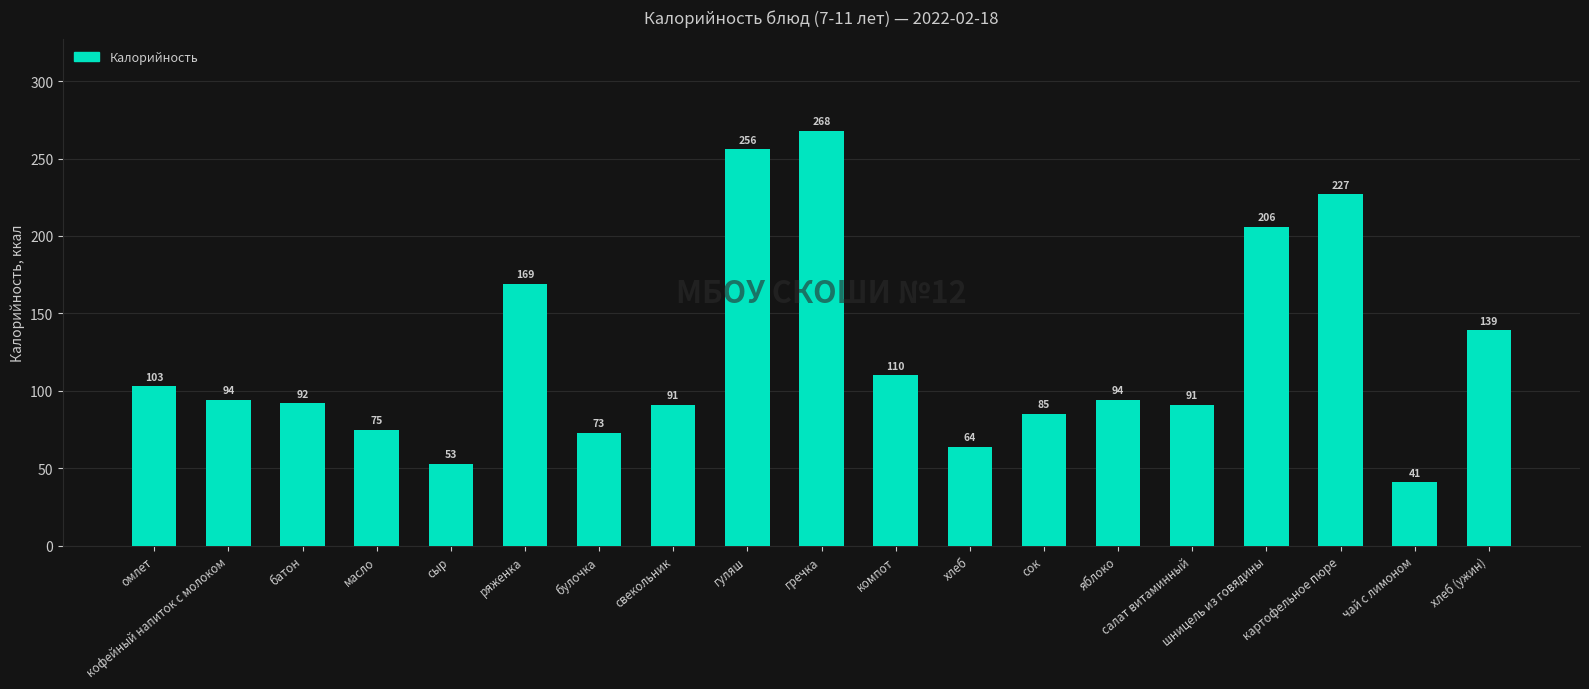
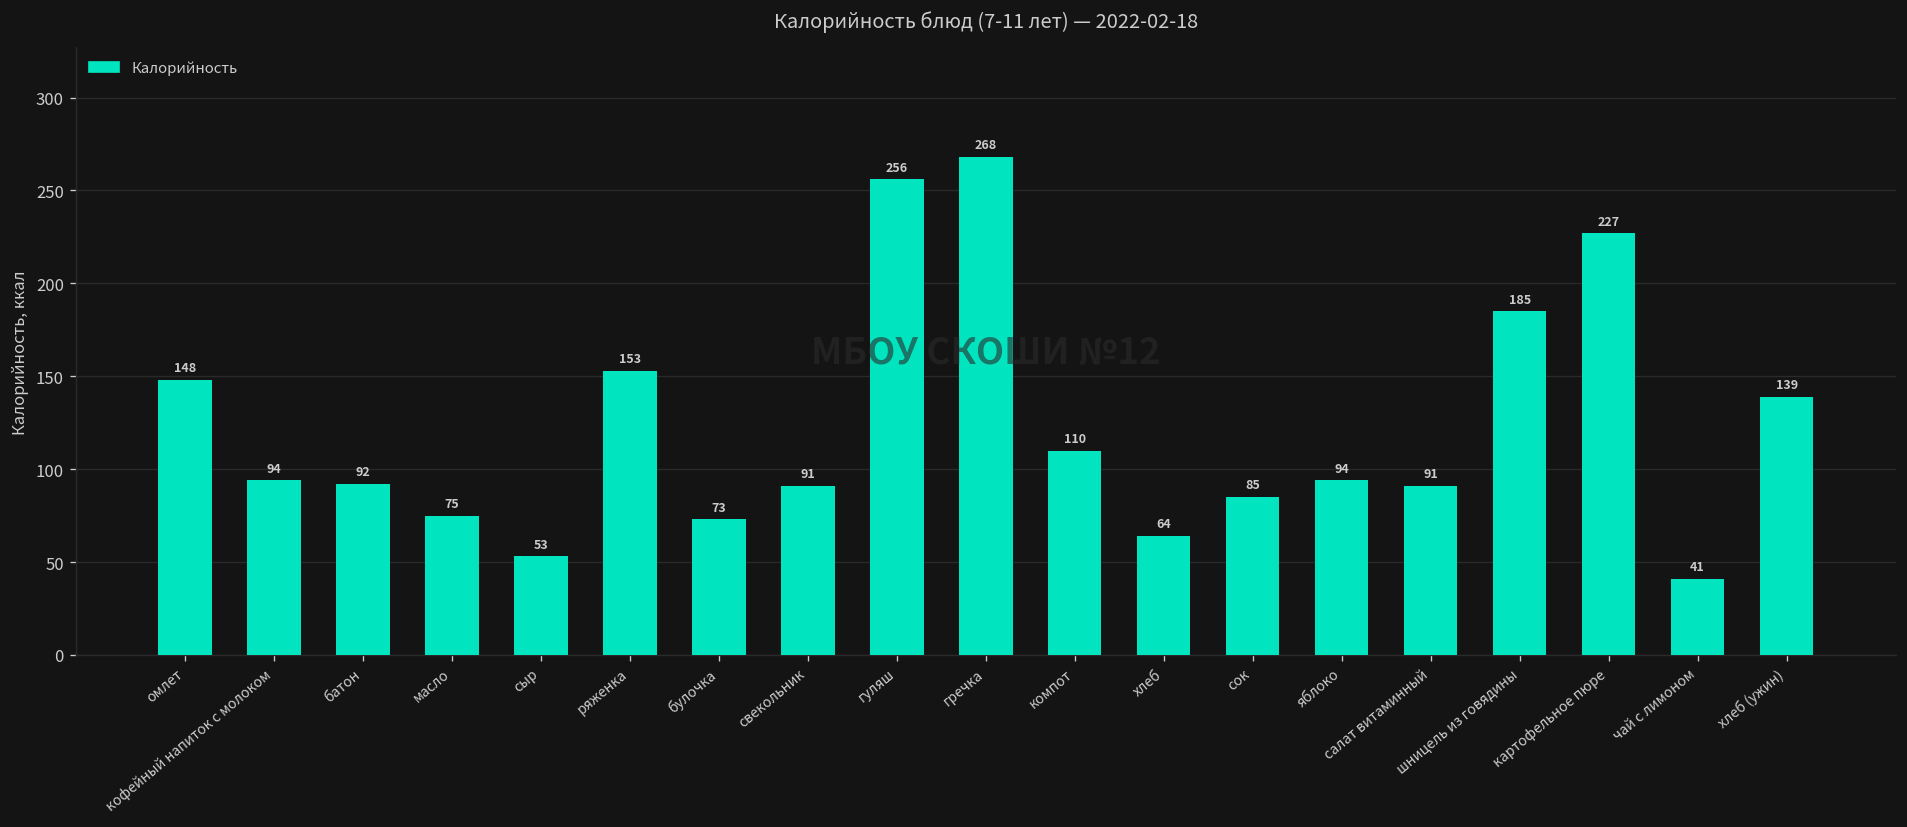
  {
-   "омлет": 103,
+   "омлет": 148,
    "кофейный напиток с молоком": 94,
    "батон": 92,
    "масло": 75,
    "сыр": 53,
-   "ряженка": 169,
+   "ряженка": 153,
    "булочка": 73,
    "свекольник": 91,
    "гуляш": 256,
    "гречка": 268,
    "компот": 110,
    "хлеб": 64,
    "сок": 85,
    "яблоко": 94,
    "салат витаминный": 91,
-   "шницель из говядины": 206,
+   "шницель из говядины": 185,
    "картофельное пюре": 227,
    "чай с лимоном": 41,
    "хлеб (ужин)": 139
  }
